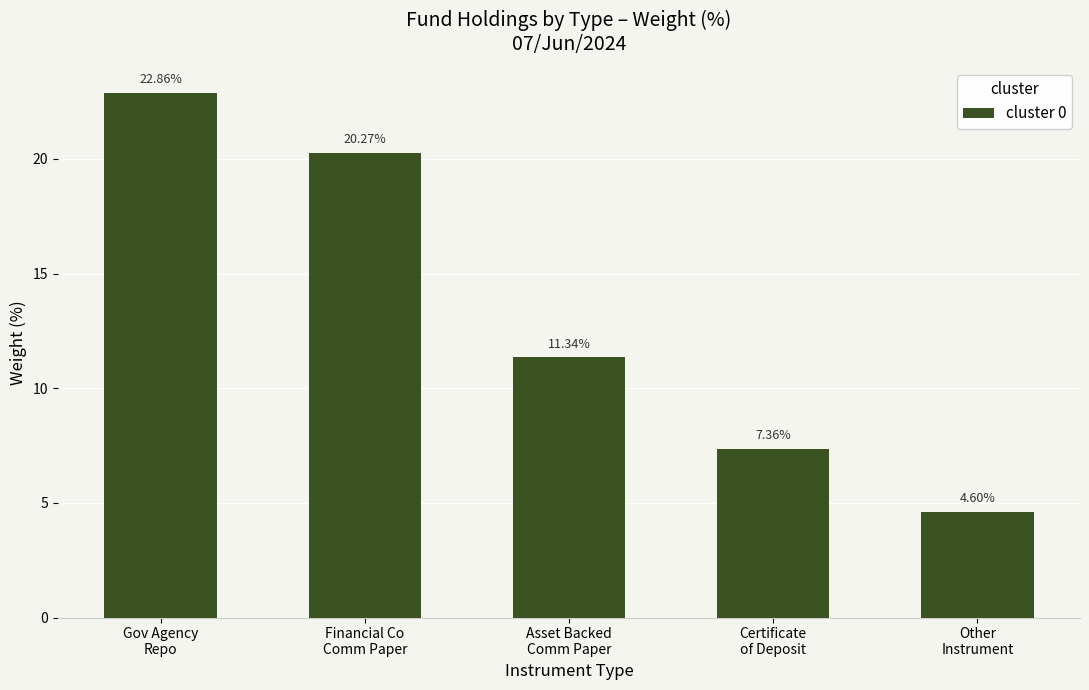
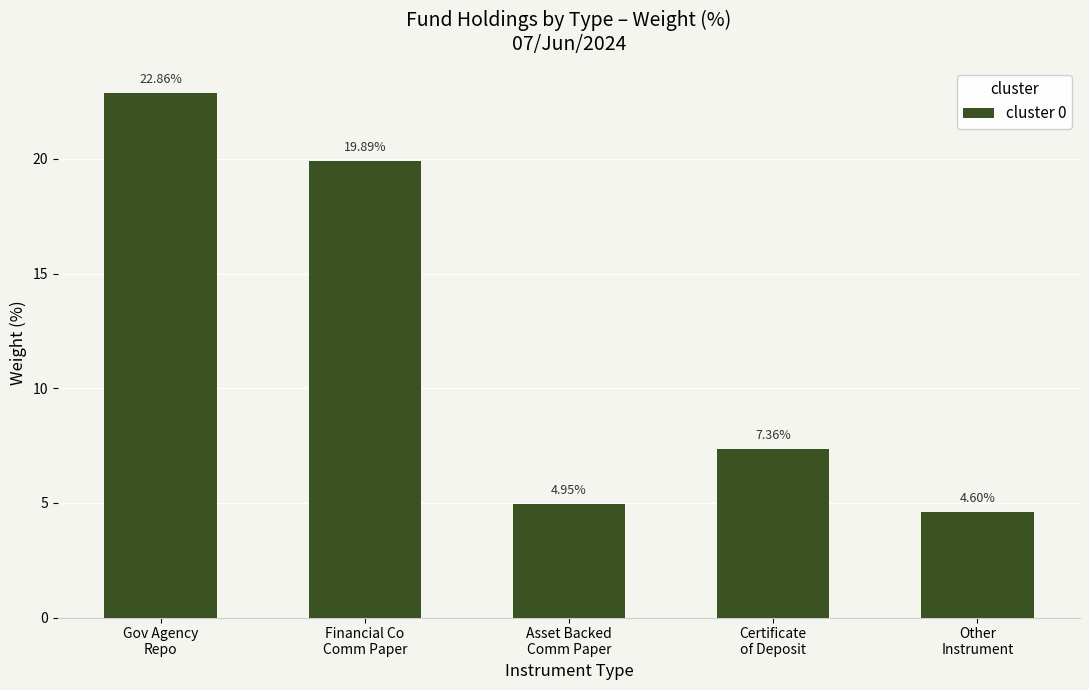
  {
    "Gov Agency Repo": "22.86%",
-   "Financial Co Comm Paper": "20.27%",
-   "Asset Backed Comm Paper": "11.34%",
+   "Financial Co Comm Paper": "19.89%",
+   "Asset Backed Comm Paper": "4.95%",
    "Certificate of Deposit": "7.36%",
    "Other Instrument": "4.60%"
  }
